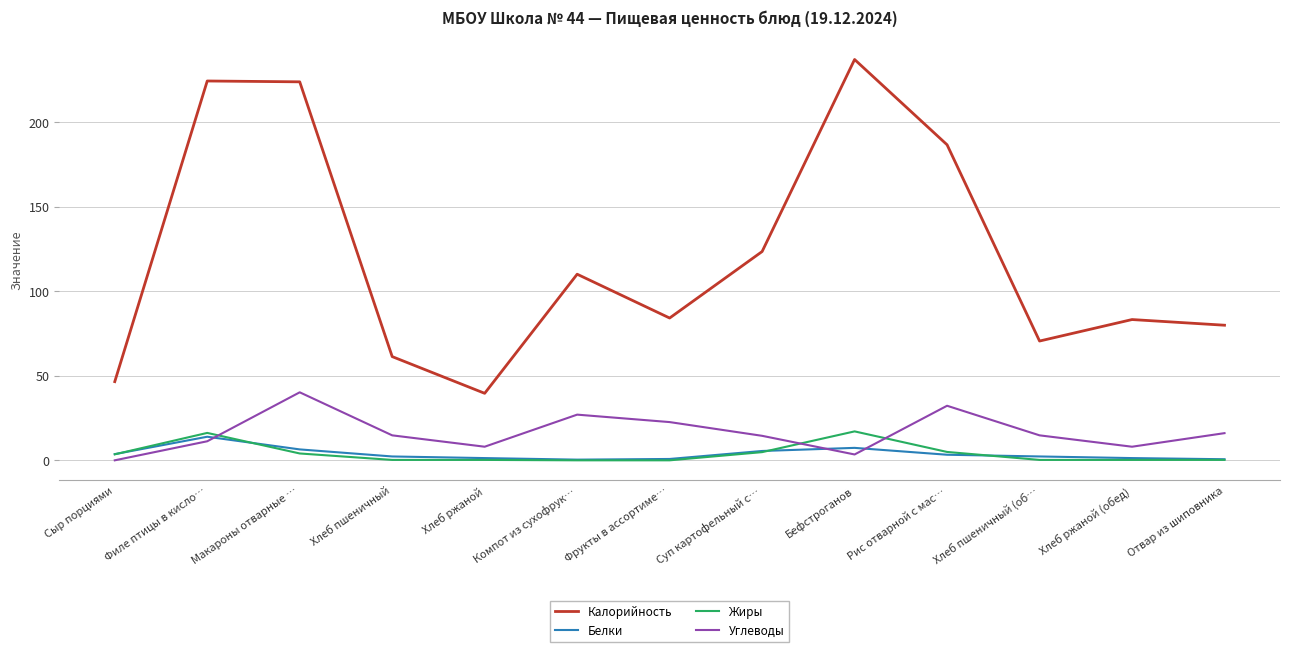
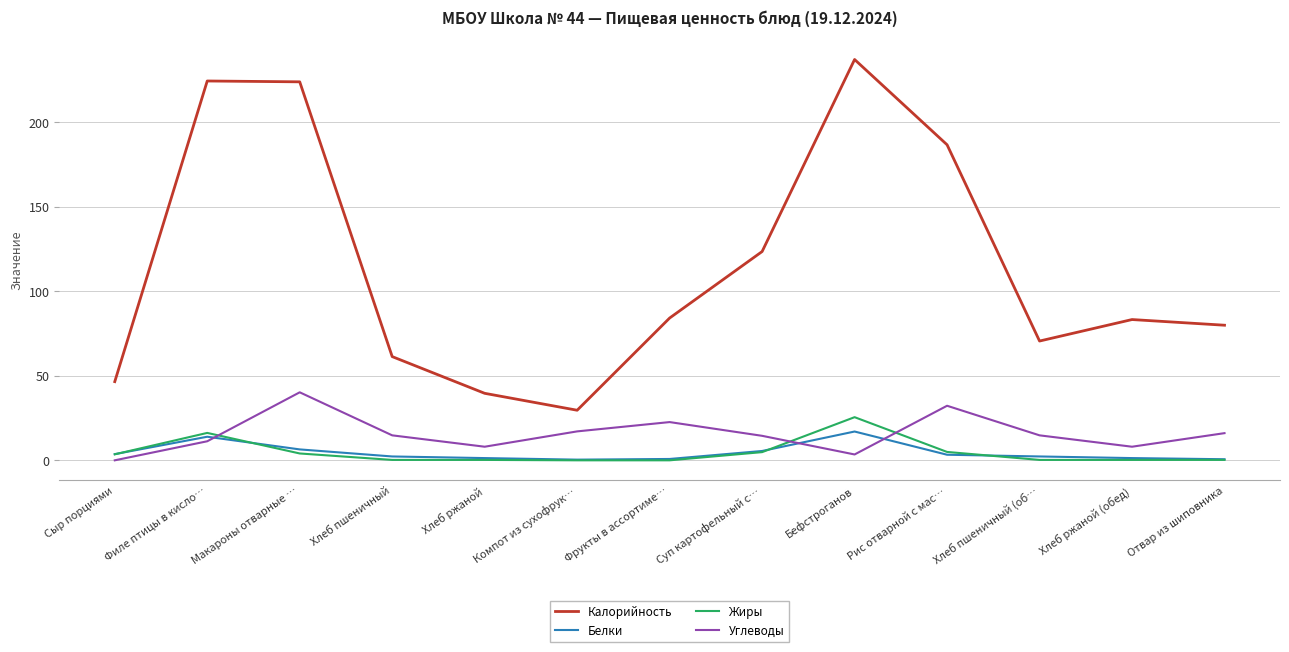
  {
    "Калорийность": {
      "Сыр порциями": 47,
      "Филе птицы в кисло…": 224,
      "Макароны отварные …": 224,
      "Хлеб пшеничный": 61,
      "Хлеб ржаной": 40,
-     "Компот из сухофрук…": 110,
+     "Компот из сухофрук…": 30,
      "Фрукты в ассортиме…": 84,
      "Суп картофельный с…": 123,
      "Бефстроганов": 237,
      "Рис отварной с мас…": 187,
      "Хлеб пшеничный (об…": 71,
      "Хлеб ржаной (обед)": 83,
      "Отвар из шиповника": 80
    },
    "Белки": {
      "Филе птицы в кисло…": 14,
      "Макароны отварные …": 6,
      "Хлеб пшеничный": 2,
-     "Бефстроганов": 7,
+     "Бефстроганов": 17,
      "Рис отварной с мас…": 3,
      "Хлеб пшеничный (об…": 2
    },
    "Жиры": {
      "Филе птицы в кисло…": 16,
      "Макароны отварные …": 4,
      "Хлеб пшеничный": 0,
-     "Бефстроганов": 17,
+     "Бефстроганов": 26,
      "Рис отварной с мас…": 5,
      "Хлеб пшеничный (об…": 0
    },
    "Углеводы": {
      "Сыр порциями": 0,
      "Филе птицы в кисло…": 11,
      "Макароны отварные …": 40,
      "Хлеб пшеничный": 15,
      "Хлеб ржаной": 8,
-     "Компот из сухофрук…": 27,
+     "Компот из сухофрук…": 17,
      "Фрукты в ассортиме…": 23,
      "Суп картофельный с…": 14,
      "Бефстроганов": 3,
      "Рис отварной с мас…": 32,
      "Хлеб пшеничный (об…": 15,
      "Хлеб ржаной (обед)": 8,
      "Отвар из шиповника": 16
    }
  }
